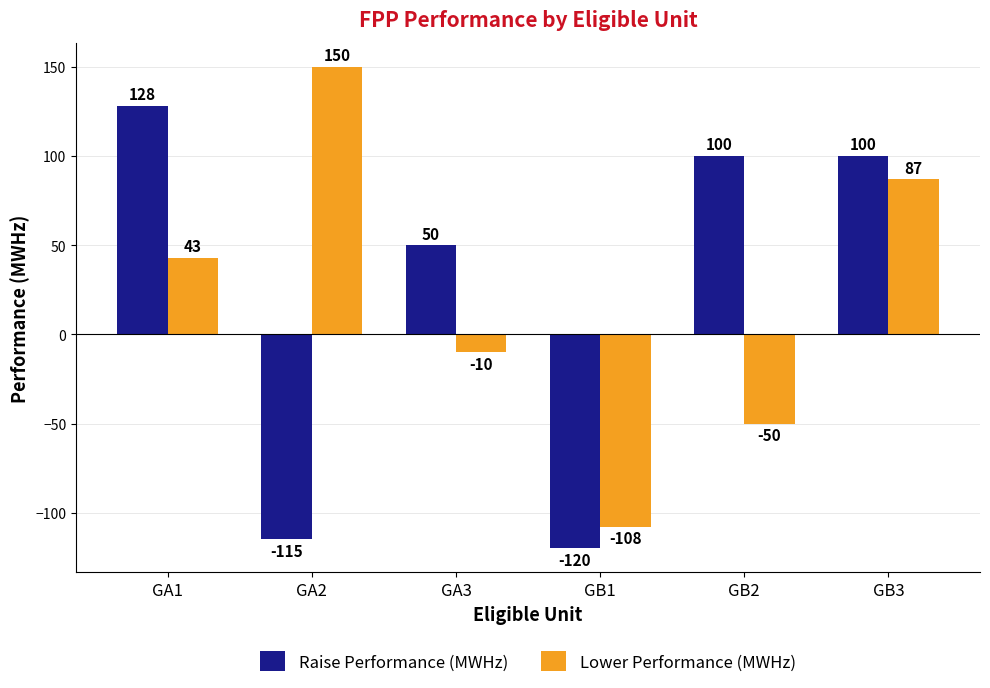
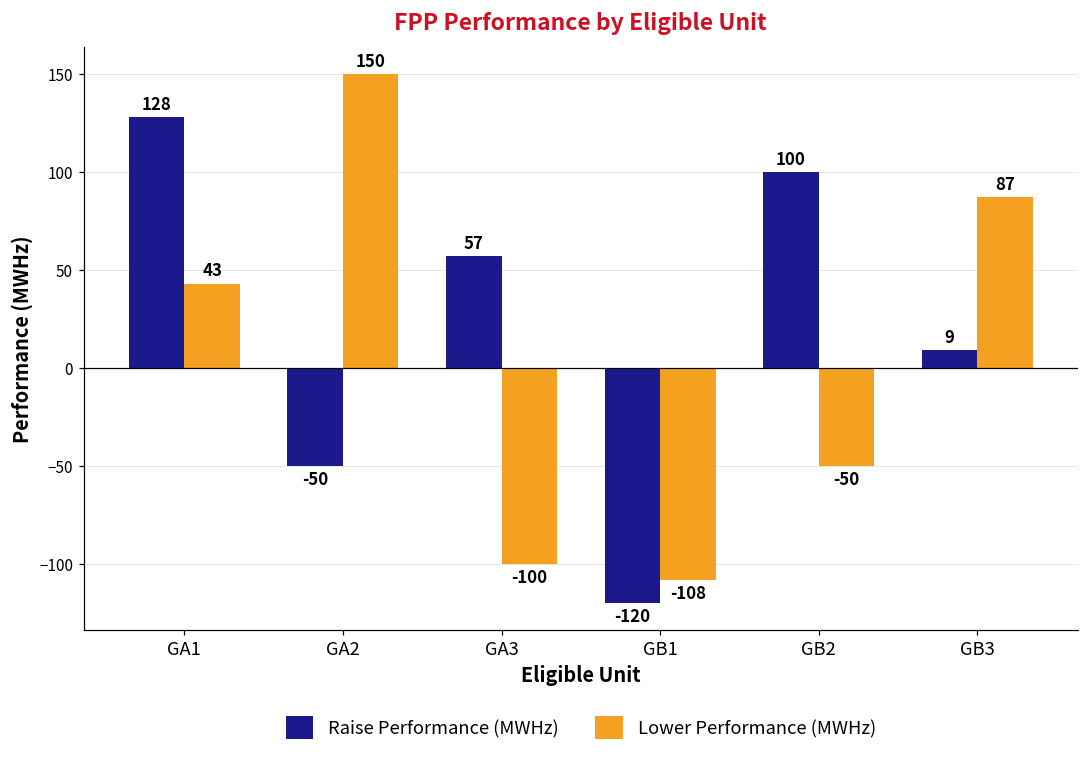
  {
    "Raise Performance (MWHz)": {
      "GA1": 128,
-     "GA2": -115,
-     "GA3": 50,
+     "GA2": -50,
+     "GA3": 57,
      "GB1": -120,
      "GB2": 100,
-     "GB3": 100
+     "GB3": 9
    },
    "Lower Performance (MWHz)": {
      "GA1": 43,
      "GA2": 150,
-     "GA3": -10,
+     "GA3": -100,
      "GB1": -108,
      "GB2": -50,
      "GB3": 87
    }
  }
